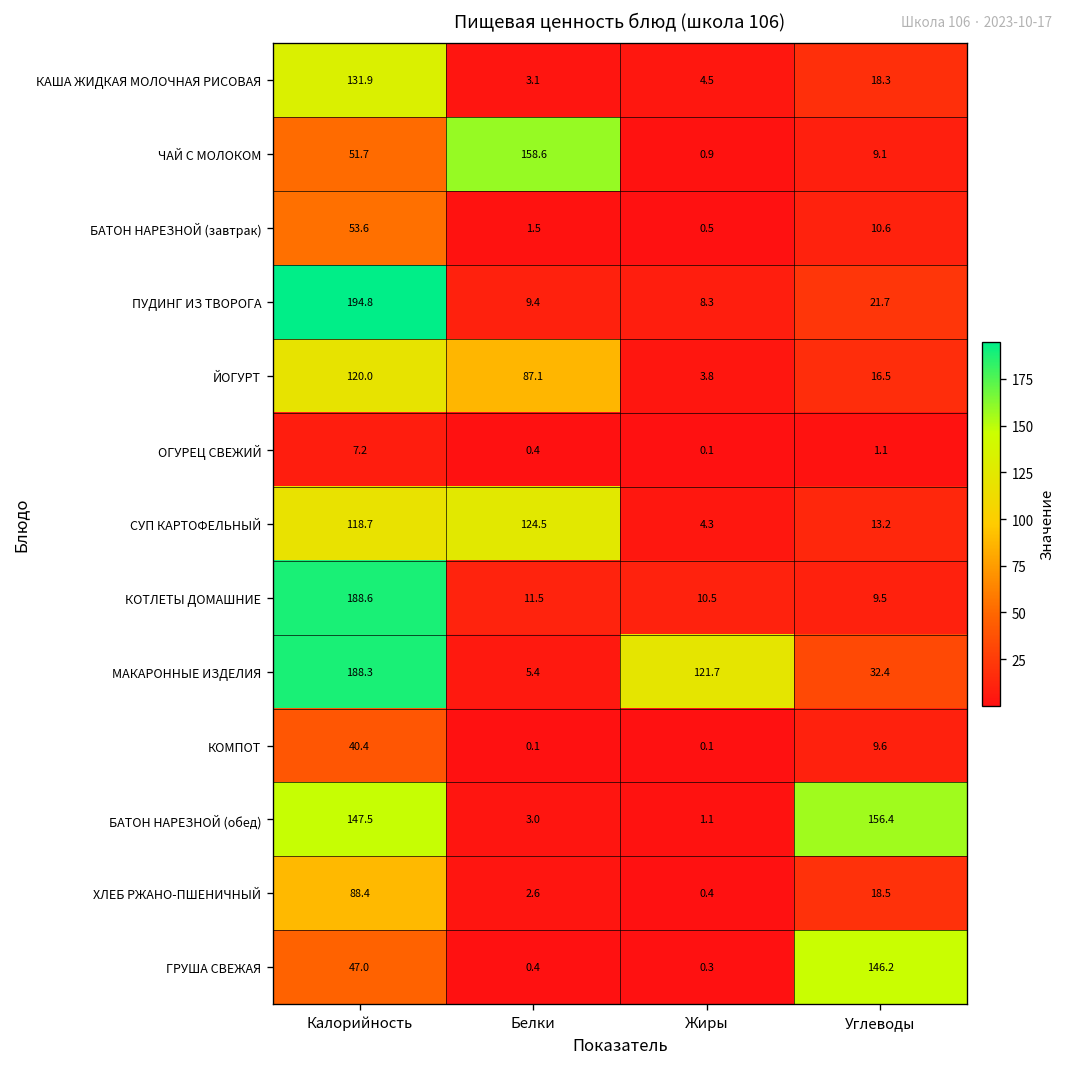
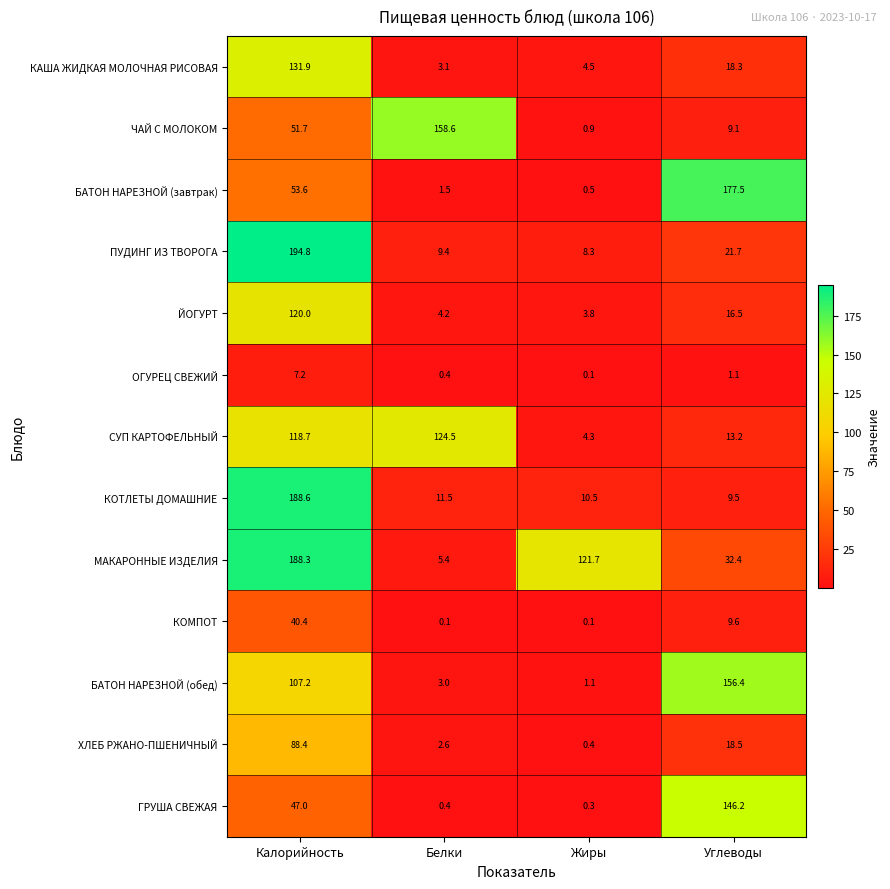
  {
    "КАША ЖИДКАЯ МОЛОЧНАЯ РИСОВАЯ": {
      "Калорийность": 131.9,
      "Белки": 3.1,
      "Жиры": 4.5,
      "Углеводы": 18.3
    },
    "ЧАЙ С МОЛОКОМ": {
      "Калорийность": 51.7,
      "Белки": 158.6,
      "Жиры": 0.9,
      "Углеводы": 9.1
    },
    "БАТОН НАРЕЗНОЙ (завтрак)": {
      "Калорийность": 53.6,
      "Белки": 1.5,
      "Жиры": 0.5,
-     "Углеводы": 10.6
+     "Углеводы": 177.5
    },
    "ПУДИНГ ИЗ ТВОРОГА": {
      "Калорийность": 194.8,
      "Белки": 9.4,
      "Жиры": 8.3,
      "Углеводы": 21.7
    },
    "ЙОГУРТ": {
      "Калорийность": 120.0,
-     "Белки": 87.1,
+     "Белки": 4.2,
      "Жиры": 3.8,
      "Углеводы": 16.5
    },
    "ОГУРЕЦ СВЕЖИЙ": {
      "Калорийность": 7.2,
      "Белки": 0.4,
      "Жиры": 0.1,
      "Углеводы": 1.1
    },
    "СУП КАРТОФЕЛЬНЫЙ": {
      "Калорийность": 118.7,
      "Белки": 124.5,
      "Жиры": 4.3,
      "Углеводы": 13.2
    },
    "КОТЛЕТЫ ДОМАШНИЕ": {
      "Калорийность": 188.6,
      "Белки": 11.5,
      "Жиры": 10.5,
      "Углеводы": 9.5
    },
    "МАКАРОННЫЕ ИЗДЕЛИЯ": {
      "Калорийность": 188.3,
      "Белки": 5.4,
      "Жиры": 121.7,
      "Углеводы": 32.4
    },
    "КОМПОТ": {
      "Калорийность": 40.4,
      "Белки": 0.1,
      "Жиры": 0.1,
      "Углеводы": 9.6
    },
    "БАТОН НАРЕЗНОЙ (обед)": {
-     "Калорийность": 147.5,
+     "Калорийность": 107.2,
      "Белки": 3.0,
      "Жиры": 1.1,
      "Углеводы": 156.4
    },
    "ХЛЕБ РЖАНО-ПШЕНИЧНЫЙ": {
      "Калорийность": 88.4,
      "Белки": 2.6,
      "Жиры": 0.4,
      "Углеводы": 18.5
    },
    "ГРУША СВЕЖАЯ": {
      "Калорийность": 47.0,
      "Белки": 0.4,
      "Жиры": 0.3,
      "Углеводы": 146.2
    }
  }
